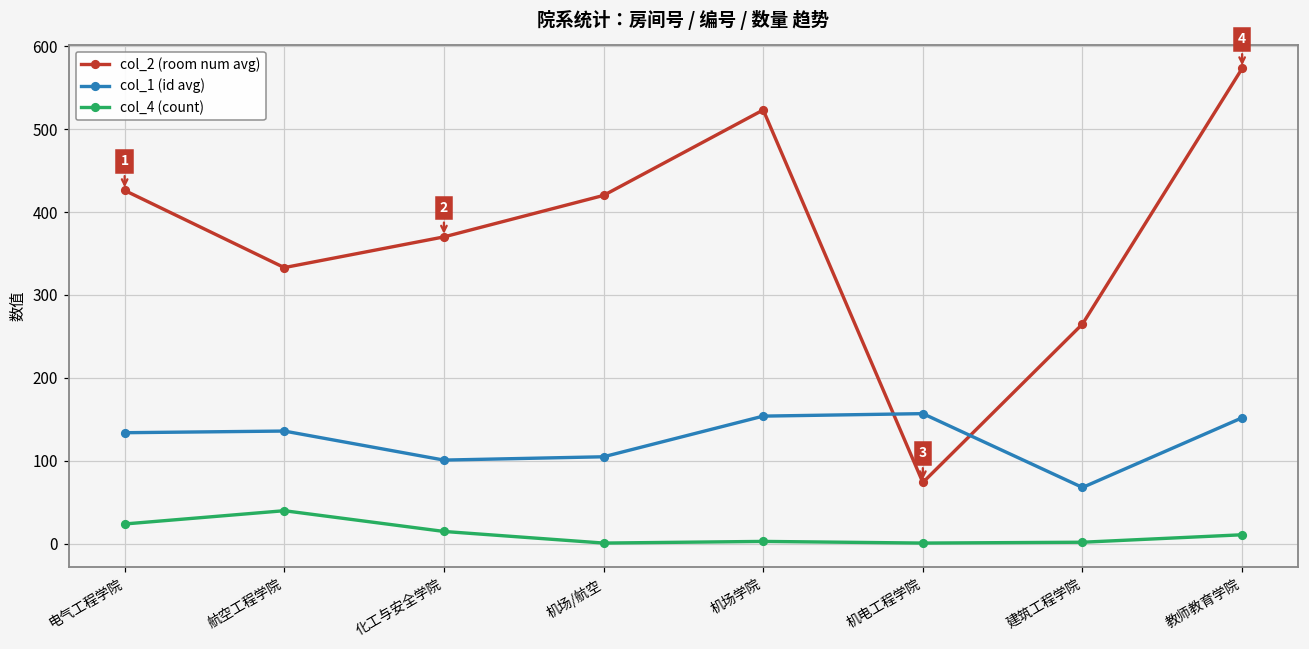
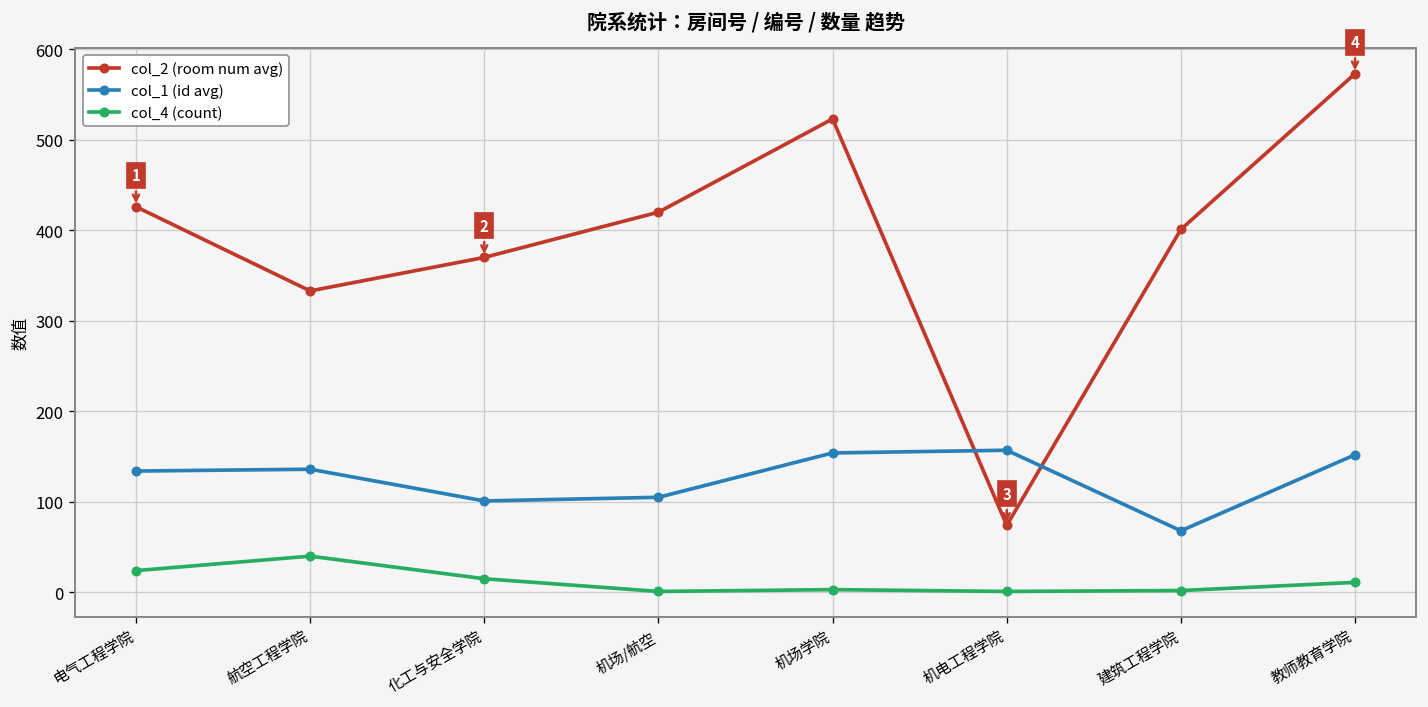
  {
    "col_2 (room num avg)": {
      "航空工程学院": 330,
      "机场/航空": 420,
      "机场学院": 520,
-     "建筑工程学院": 270
+     "建筑工程学院": 400
    },
    "col_1 (id avg)": {
      "电气工程学院": 130,
      "航空工程学院": 140,
      "化工与安全学院": 100,
      "机场/航空": 110,
      "机场学院": 150,
      "机电工程学院": 160,
      "建筑工程学院": 70,
      "教师教育学院": 150
    },
    "col_4 (count)": {
      "电气工程学院": 20,
      "航空工程学院": 40,
      "化工与安全学院": 20,
      "机场/航空": 0,
      "机场学院": 0,
      "机电工程学院": 0,
      "建筑工程学院": 0,
      "教师教育学院": 10
    }
  }
